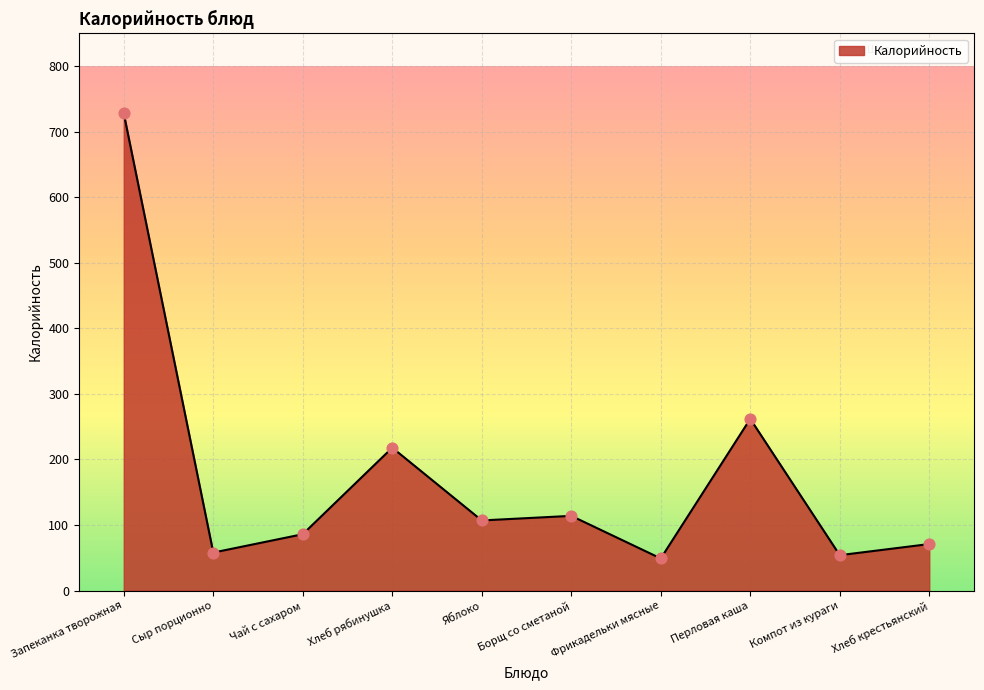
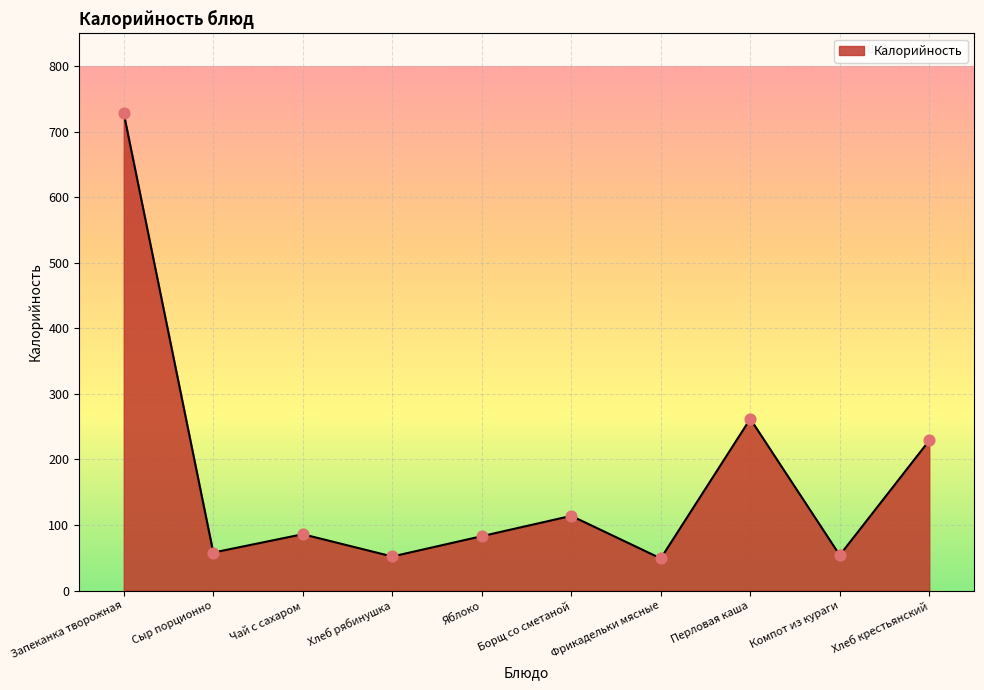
  {
    "Запеканка творожная": 730,
    "Сыр порционно": 60,
    "Чай с сахаром": 90,
-   "Хлеб рябинушка": 220,
-   "Яблоко": 110,
+   "Хлеб рябинушка": 50,
+   "Яблоко": 80,
    "Борщ со сметаной": 110,
    "Фрикадельки мясные": 50,
    "Перловая каша": 260,
    "Компот из кураги": 50,
-   "Хлеб крестьянский": 70
+   "Хлеб крестьянский": 230
  }
